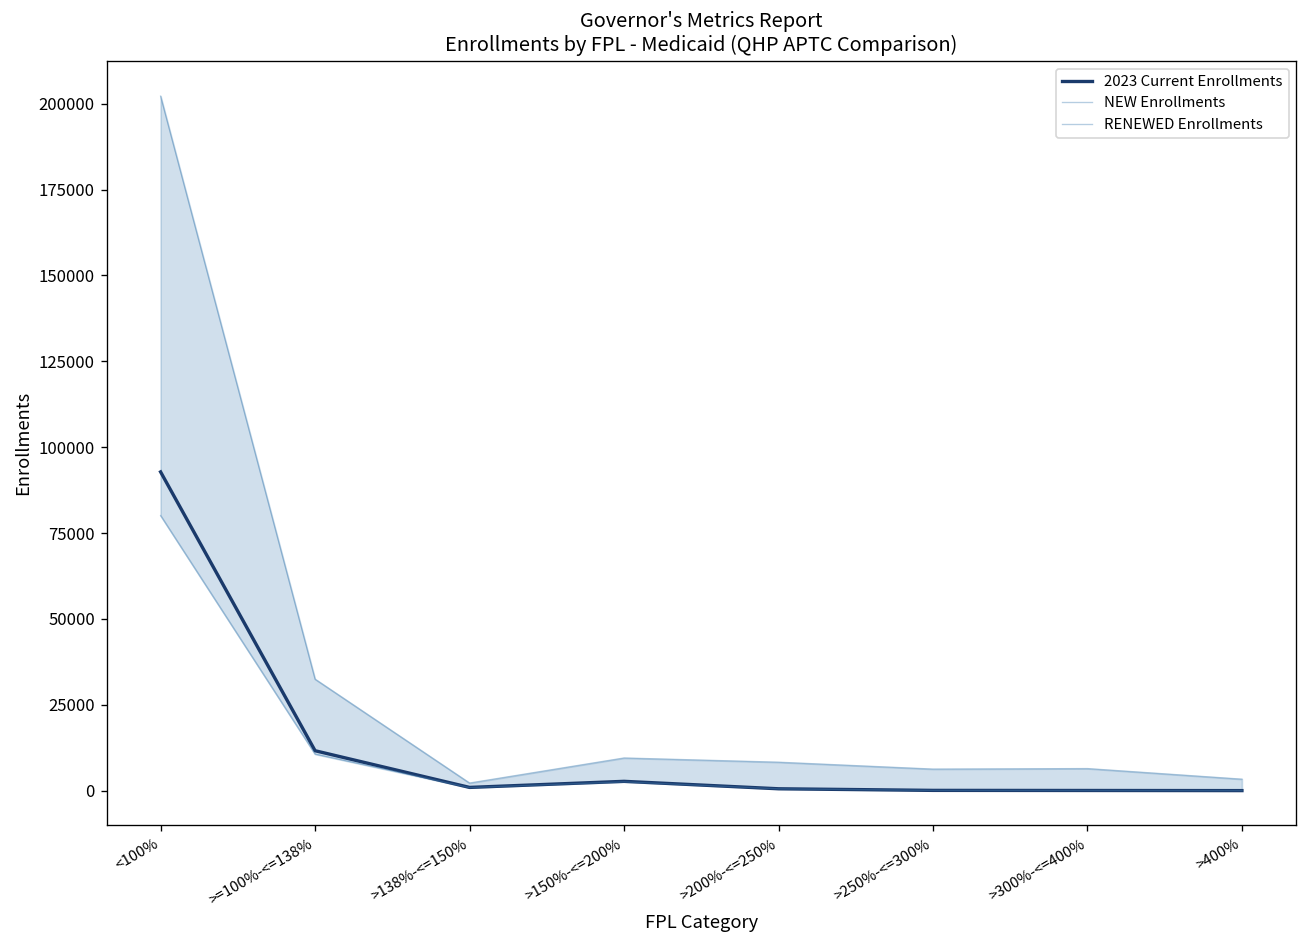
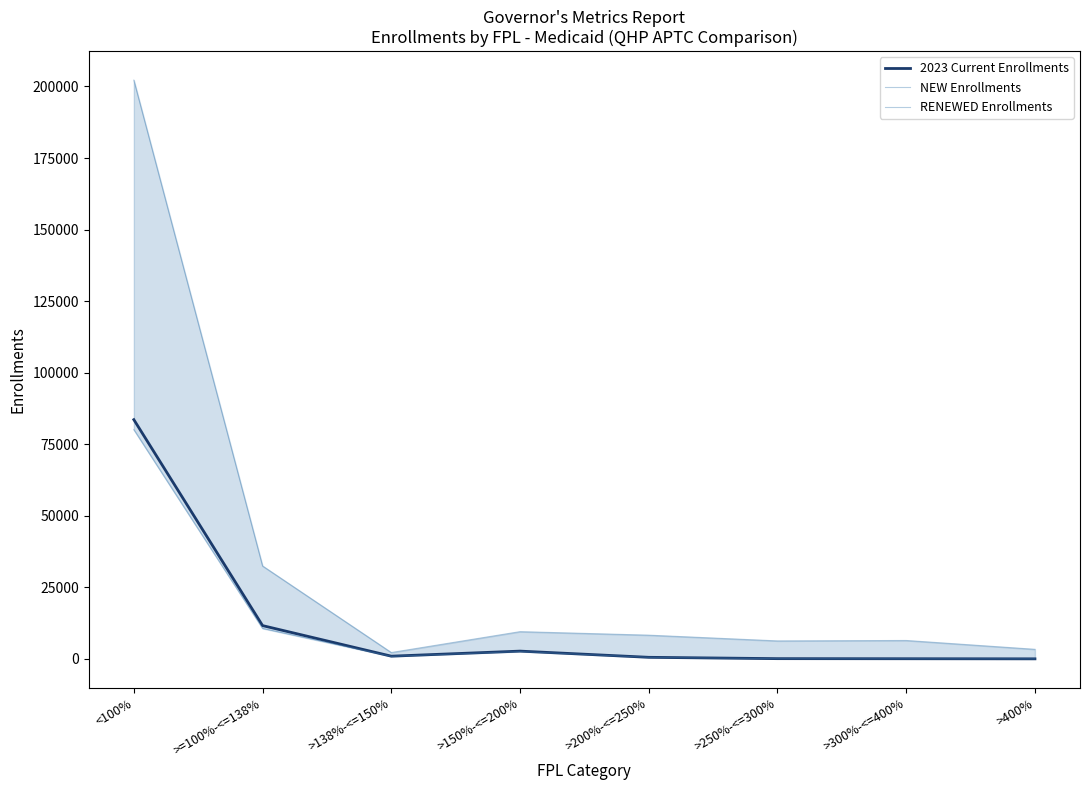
  {
    "2023 Current Enrollments": {
-     "<100%": 93000,
+     "<100%": 84000,
      ">=100%-<=138%": 12000
    }
  }
